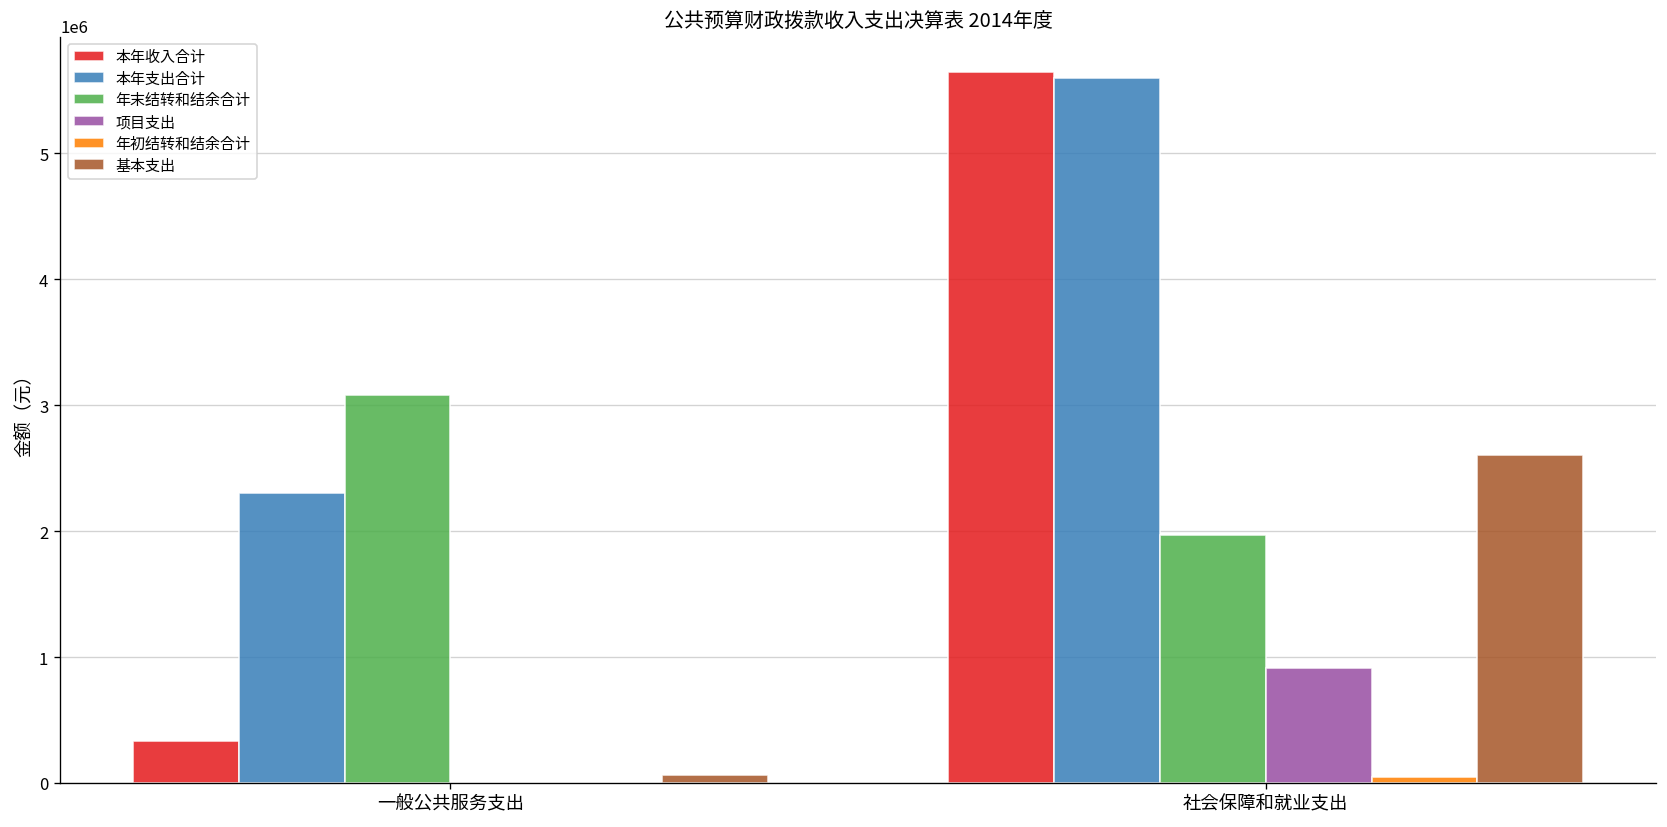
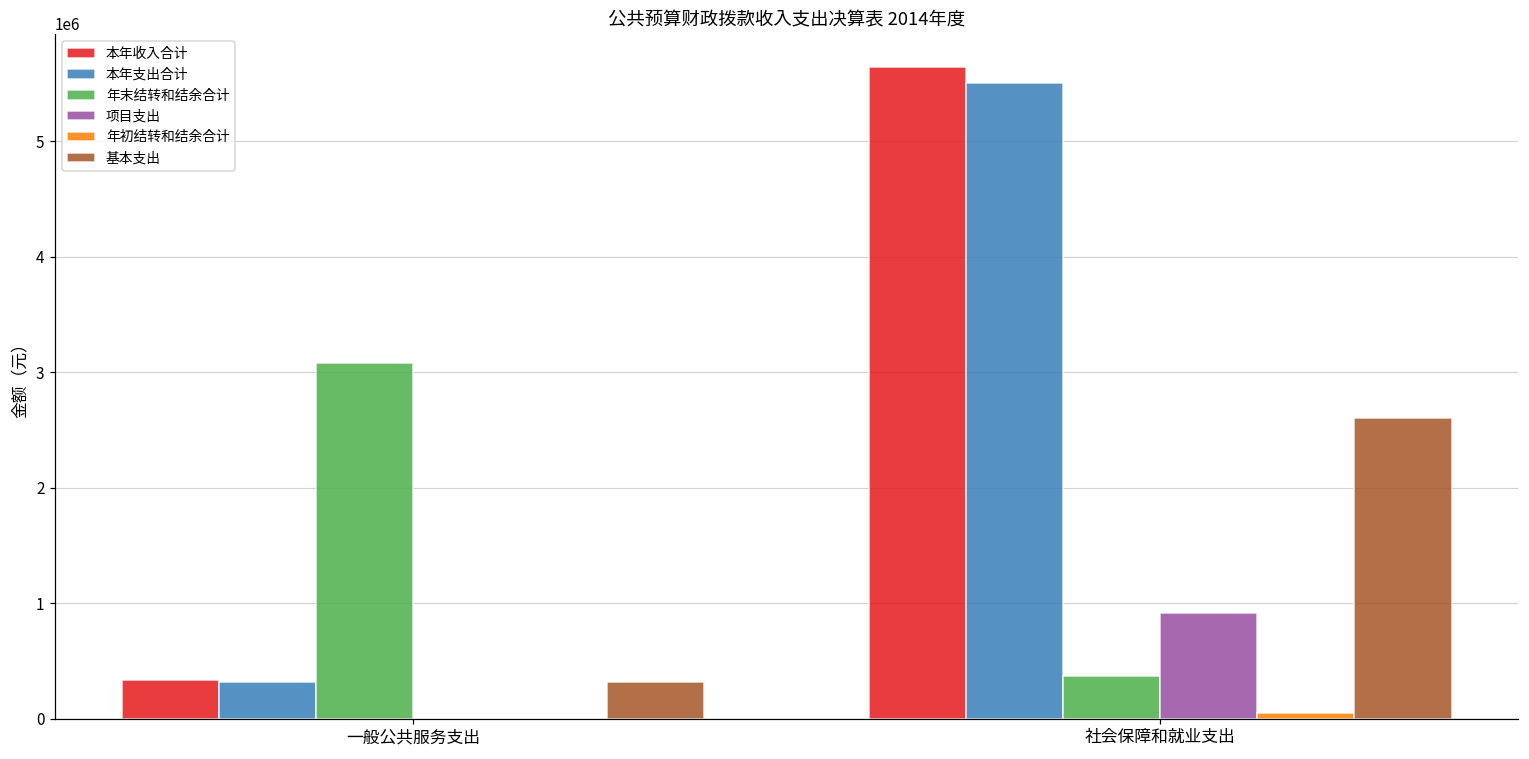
  {
    "本年收入合计": {
      "一般公共服务支出": 330000,
      "社会保障和就业支出": 5650000
    },
    "本年支出合计": {
-     "一般公共服务支出": 2300000,
-     "社会保障和就业支出": 5600000
+     "一般公共服务支出": 310000,
+     "社会保障和就业支出": 5510000
    },
    "年末结转和结余合计": {
      "一般公共服务支出": 3080000,
-     "社会保障和就业支出": 1970000
+     "社会保障和就业支出": 370000
    },
    "项目支出": {
      "一般公共服务支出": 0,
      "社会保障和就业支出": 910000
    },
    "年初结转和结余合计": {
      "一般公共服务支出": 0,
      "社会保障和就业支出": 50000
    },
    "基本支出": {
-     "一般公共服务支出": 70000,
+     "一般公共服务支出": 310000,
      "社会保障和就业支出": 2610000
    }
  }
